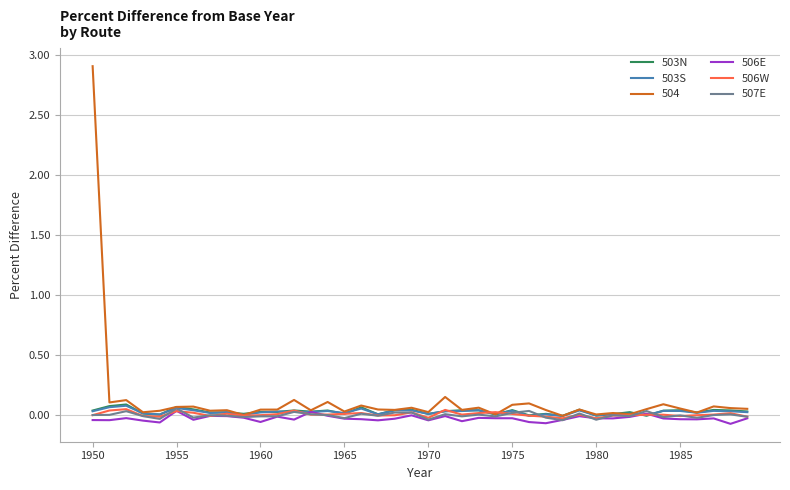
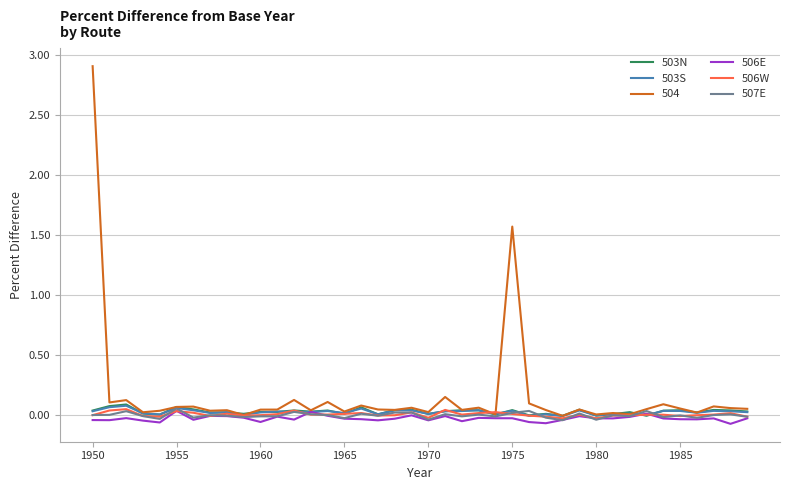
  {
    "504": {
      "1950": 2.91,
-     "1975": 0.09
+     "1975": 1.57
    },
    "506E": {
      "1950": -0.04,
      "1960": -0.05,
      "1975": -0.02,
      "1985": -0.03
    }
  }
